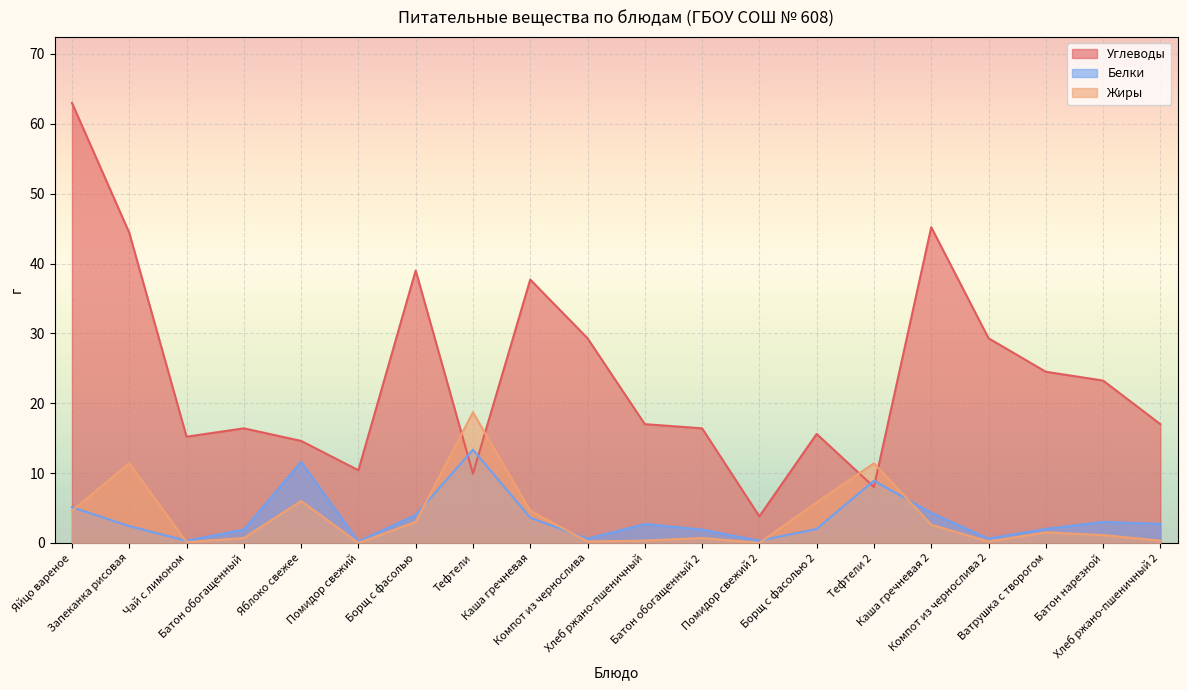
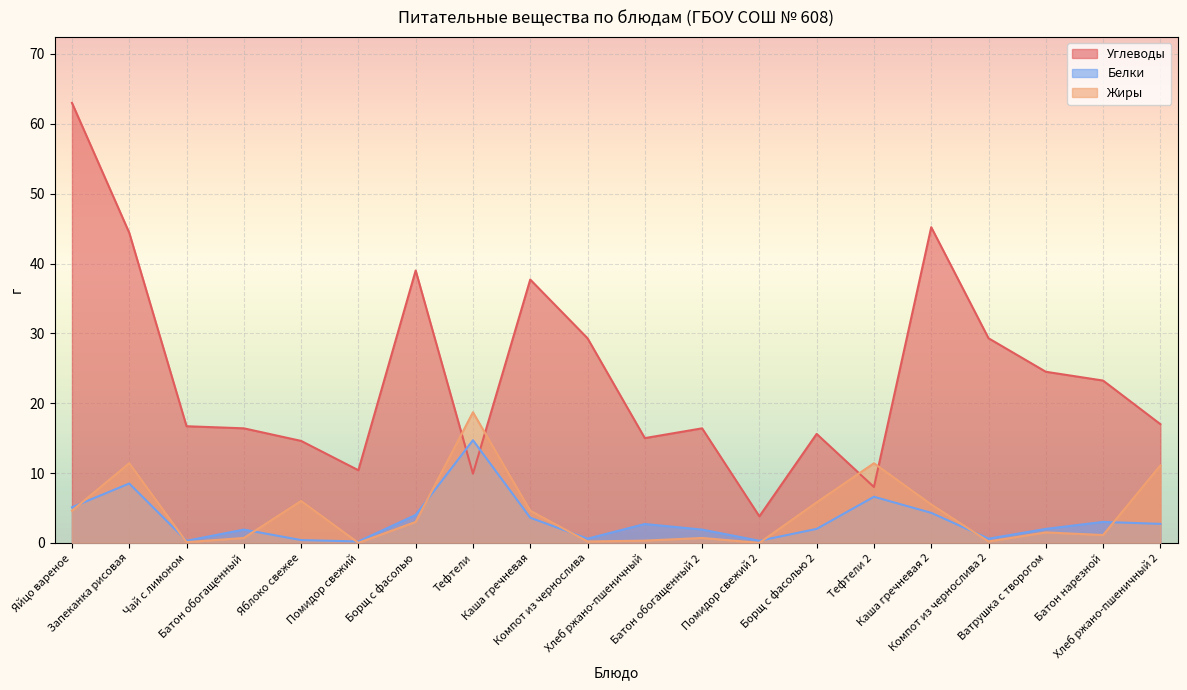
  {
    "Углеводы": {
      "Яйцо вареное": 63,
      "Запеканка рисовая": 44,
-     "Чай с лимоном": 15,
+     "Чай с лимоном": 17,
      "Батон обогащенный": 16,
      "Яблоко свежее": 15,
      "Помидор свежий": 10,
      "Борщ с фасолью": 39,
      "Тефтели": 10,
      "Каша гречневая": 38,
      "Компот из чернослива": 29,
-     "Хлеб ржано-пшеничный": 17,
+     "Хлеб ржано-пшеничный": 15,
      "Батон обогащенный 2": 16,
      "Помидор свежий 2": 4,
      "Борщ с фасолью 2": 16,
      "Тефтели 2": 8,
      "Каша гречневая 2": 45,
      "Компот из чернослива 2": 29,
      "Ватрушка с творогом": 25,
      "Батон нарезной": 23,
      "Хлеб ржано-пшеничный 2": 17
    },
    "Белки": {
      "Яйцо вареное": 5,
-     "Запеканка рисовая": 2,
+     "Запеканка рисовая": 9,
      "Батон обогащенный": 2,
-     "Яблоко свежее": 12,
+     "Яблоко свежее": 0,
      "Борщ с фасолью": 4,
-     "Тефтели": 13,
+     "Тефтели": 15,
      "Каша гречневая": 4,
      "Компот из чернослива": 1,
      "Хлеб ржано-пшеничный": 3,
      "Батон обогащенный 2": 2,
      "Борщ с фасолью 2": 2,
-     "Тефтели 2": 9,
+     "Тефтели 2": 7,
      "Каша гречневая 2": 4,
      "Компот из чернослива 2": 1,
      "Ватрушка с творогом": 2,
      "Батон нарезной": 3,
      "Хлеб ржано-пшеничный 2": 3
    },
    "Жиры": {
      "Яйцо вареное": 5,
      "Запеканка рисовая": 11,
      "Батон обогащенный": 1,
      "Яблоко свежее": 6,
      "Борщ с фасолью": 3,
      "Тефтели": 19,
      "Каша гречневая": 5,
      "Компот из чернослива": 0,
      "Хлеб ржано-пшеничный": 0,
      "Батон обогащенный 2": 1,
      "Борщ с фасолью 2": 6,
      "Тефтели 2": 11,
-     "Каша гречневая 2": 3,
+     "Каша гречневая 2": 6,
      "Компот из чернослива 2": 0,
      "Ватрушка с творогом": 2,
      "Батон нарезной": 1,
-     "Хлеб ржано-пшеничный 2": 0
+     "Хлеб ржано-пшеничный 2": 11
    }
  }
